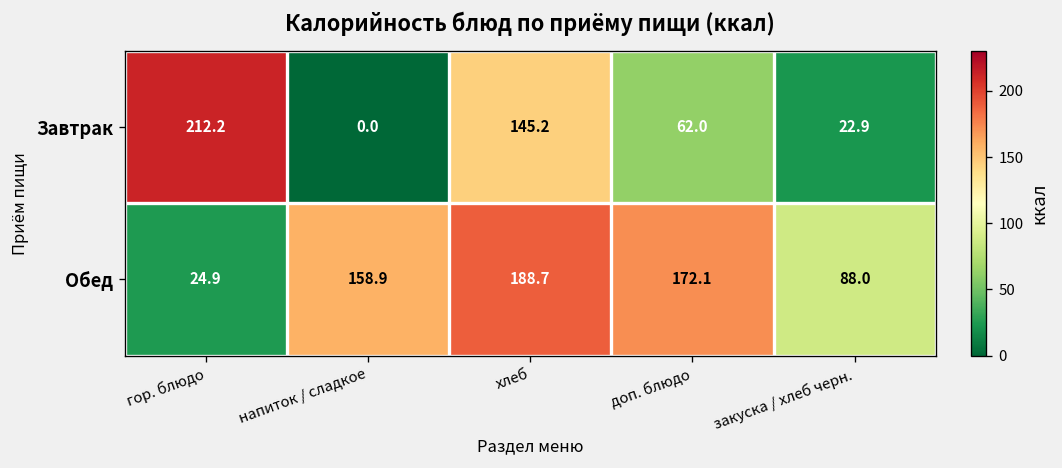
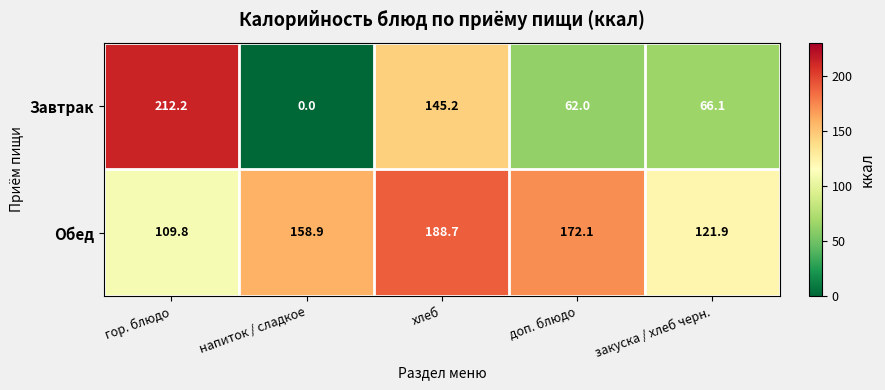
  {
    "Завтрак": {
      "гор. блюдо": 212.2,
      "напиток / сладкое": 0.0,
      "хлеб": 145.2,
      "доп. блюдо": 62.0,
-     "закуска / хлеб черн.": 22.9
+     "закуска / хлеб черн.": 66.1
    },
    "Обед": {
-     "гор. блюдо": 24.9,
+     "гор. блюдо": 109.8,
      "напиток / сладкое": 158.9,
      "хлеб": 188.7,
      "доп. блюдо": 172.1,
-     "закуска / хлеб черн.": 88.0
+     "закуска / хлеб черн.": 121.9
    }
  }
